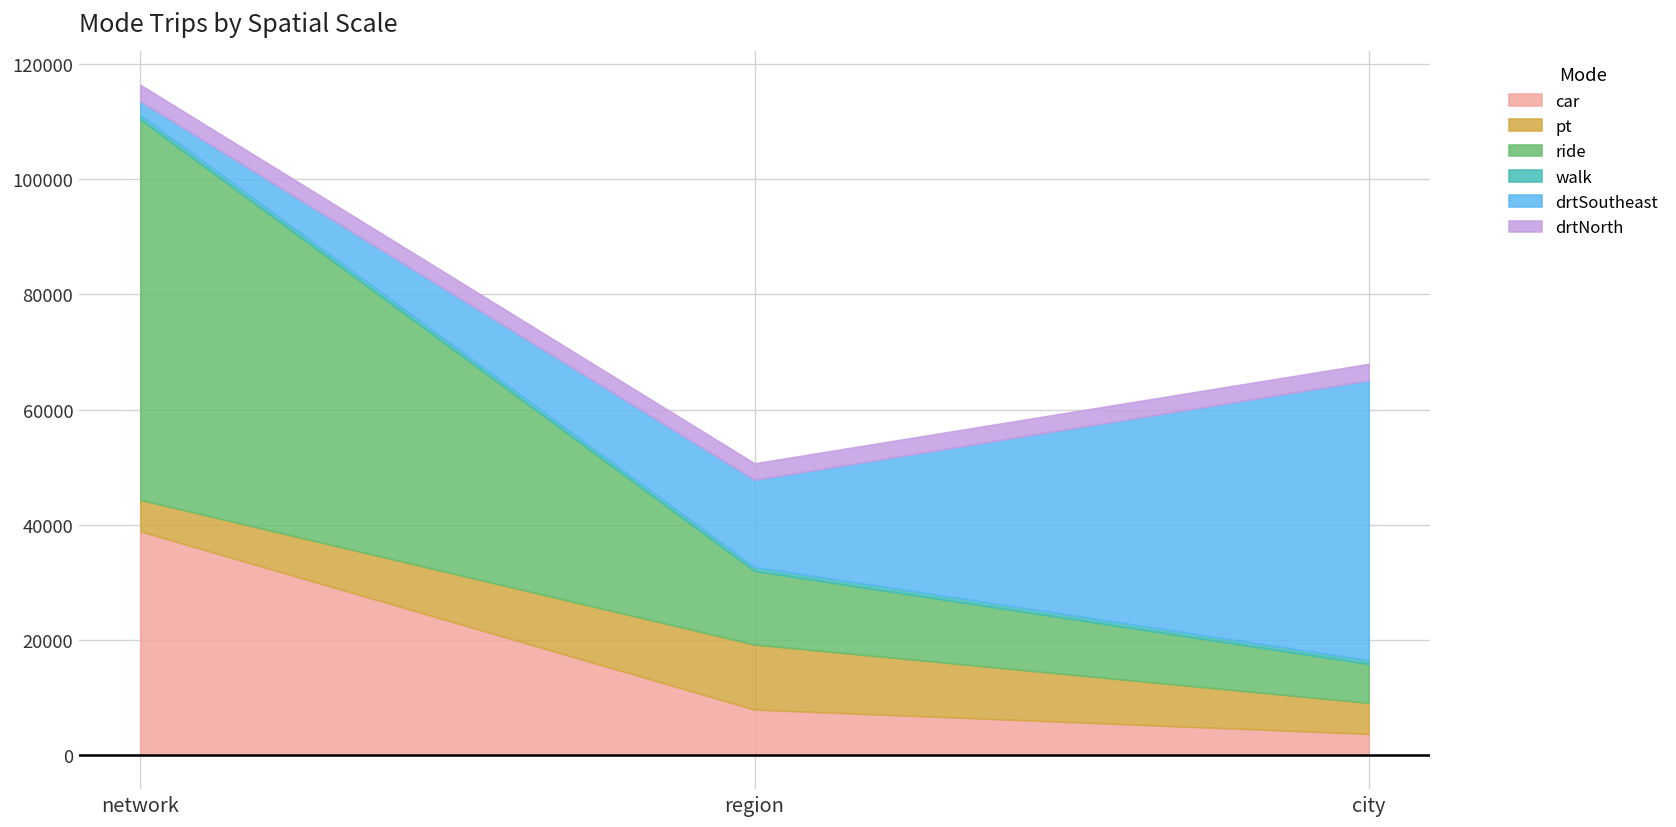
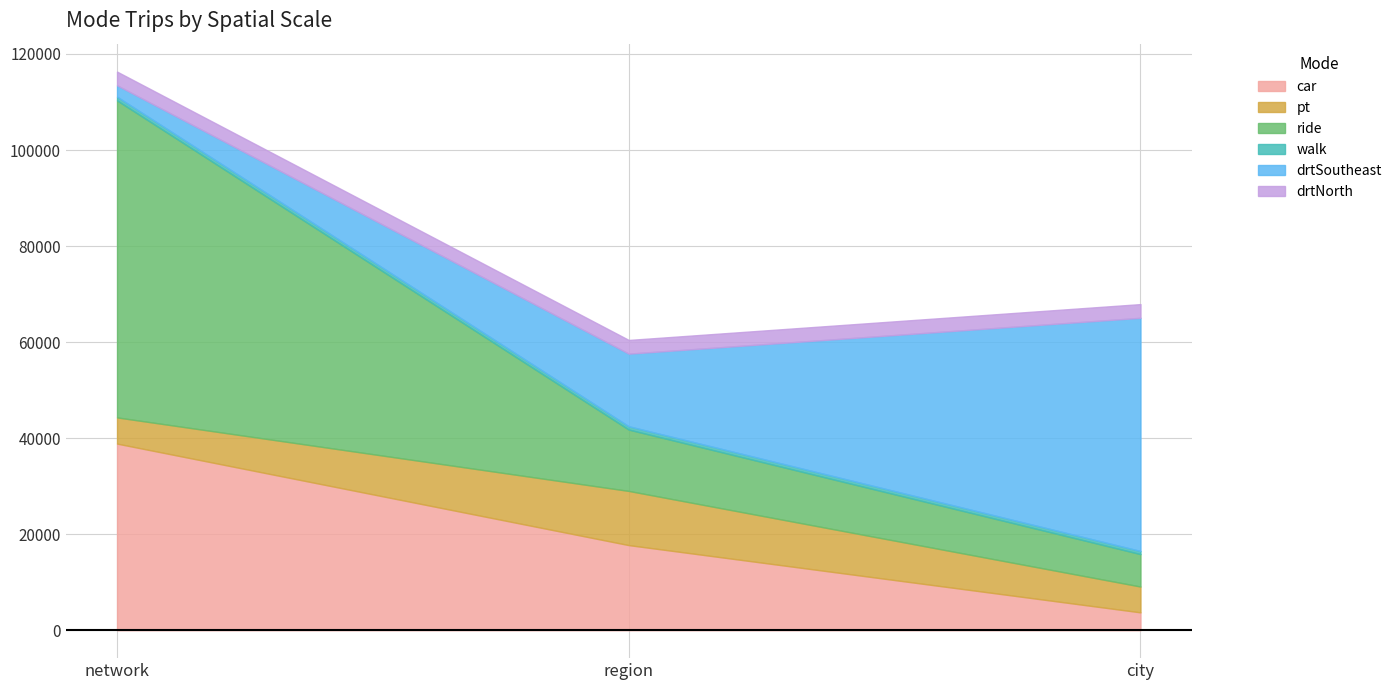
  {
    "car": {
      "network": 39000,
-     "region": 8000,
+     "region": 18000,
      "city": 4000
    },
    "pt": {
      "network": 5000,
      "region": 11000,
      "city": 5000
    },
    "ride": {
      "network": 66000,
      "region": 13000,
      "city": 7000
    },
    "walk": {
      "network": 1000,
      "region": 1000,
      "city": 1000
    },
    "drtSoutheast": {
      "network": 2000,
      "region": 15000,
      "city": 49000
    },
    "drtNorth": {
      "network": 3000,
      "region": 3000,
      "city": 3000
    }
  }
